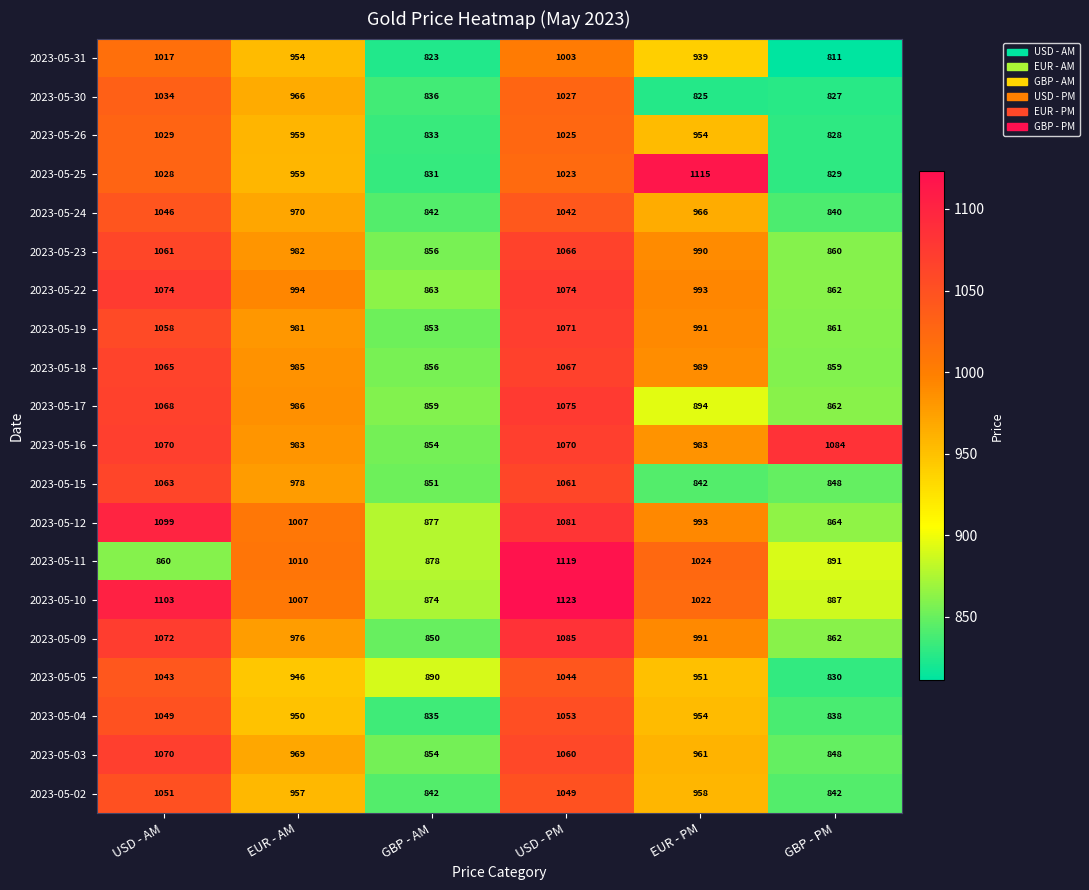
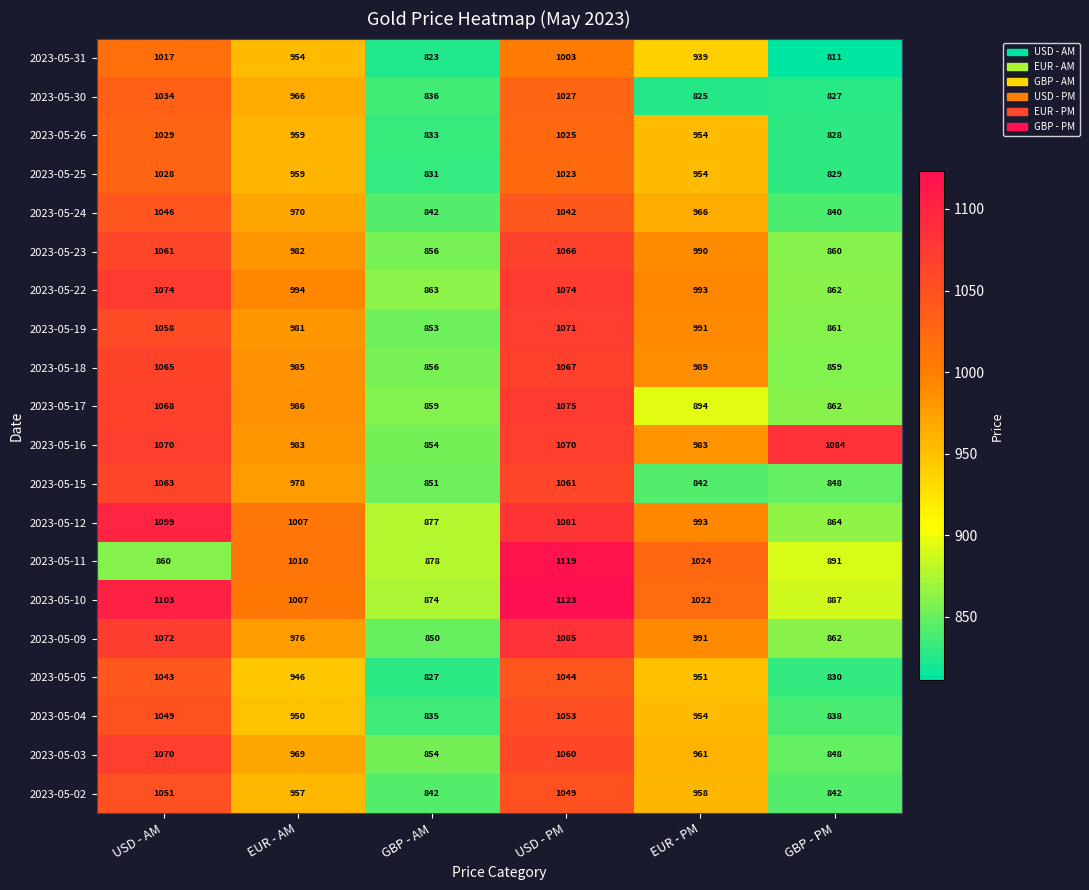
  {
    "2023-05-31": {
      "USD - AM": 1017,
      "EUR - AM": 954,
      "GBP - AM": 823,
      "USD - PM": 1003,
      "EUR - PM": 939,
      "GBP - PM": 811
    },
    "2023-05-30": {
      "USD - AM": 1034,
      "EUR - AM": 966,
      "GBP - AM": 836,
      "USD - PM": 1027,
      "EUR - PM": 825,
      "GBP - PM": 827
    },
    "2023-05-26": {
      "USD - AM": 1029,
      "EUR - AM": 959,
      "GBP - AM": 833,
      "USD - PM": 1025,
      "EUR - PM": 954,
      "GBP - PM": 828
    },
    "2023-05-25": {
      "USD - AM": 1028,
      "EUR - AM": 959,
      "GBP - AM": 831,
      "USD - PM": 1023,
-     "EUR - PM": 1115,
+     "EUR - PM": 954,
      "GBP - PM": 829
    },
    "2023-05-24": {
      "USD - AM": 1046,
      "EUR - AM": 970,
      "GBP - AM": 842,
      "USD - PM": 1042,
      "EUR - PM": 966,
      "GBP - PM": 840
    },
    "2023-05-23": {
      "USD - AM": 1061,
      "EUR - AM": 982,
      "GBP - AM": 856,
      "USD - PM": 1066,
      "EUR - PM": 990,
      "GBP - PM": 860
    },
    "2023-05-22": {
      "USD - AM": 1074,
      "EUR - AM": 994,
      "GBP - AM": 863,
      "USD - PM": 1074,
      "EUR - PM": 993,
      "GBP - PM": 862
    },
    "2023-05-19": {
      "USD - AM": 1058,
      "EUR - AM": 981,
      "GBP - AM": 853,
      "USD - PM": 1071,
      "EUR - PM": 991,
      "GBP - PM": 861
    },
    "2023-05-18": {
      "USD - AM": 1065,
      "EUR - AM": 985,
      "GBP - AM": 856,
      "USD - PM": 1067,
      "EUR - PM": 989,
      "GBP - PM": 859
    },
    "2023-05-17": {
      "USD - AM": 1068,
      "EUR - AM": 986,
      "GBP - AM": 859,
      "USD - PM": 1075,
      "EUR - PM": 894,
      "GBP - PM": 862
    },
    "2023-05-16": {
      "USD - AM": 1070,
      "EUR - AM": 983,
      "GBP - AM": 854,
      "USD - PM": 1070,
      "EUR - PM": 983,
      "GBP - PM": 1084
    },
    "2023-05-15": {
      "USD - AM": 1063,
      "EUR - AM": 978,
      "GBP - AM": 851,
      "USD - PM": 1061,
      "EUR - PM": 842,
      "GBP - PM": 848
    },
    "2023-05-12": {
      "USD - AM": 1099,
      "EUR - AM": 1007,
      "GBP - AM": 877,
      "USD - PM": 1081,
      "EUR - PM": 993,
      "GBP - PM": 864
    },
    "2023-05-11": {
      "USD - AM": 860,
      "EUR - AM": 1010,
      "GBP - AM": 878,
      "USD - PM": 1119,
      "EUR - PM": 1024,
      "GBP - PM": 891
    },
    "2023-05-10": {
      "USD - AM": 1103,
      "EUR - AM": 1007,
      "GBP - AM": 874,
      "USD - PM": 1123,
      "EUR - PM": 1022,
      "GBP - PM": 887
    },
    "2023-05-09": {
      "USD - AM": 1072,
      "EUR - AM": 976,
      "GBP - AM": 850,
      "USD - PM": 1085,
      "EUR - PM": 991,
      "GBP - PM": 862
    },
    "2023-05-05": {
      "USD - AM": 1043,
      "EUR - AM": 946,
-     "GBP - AM": 890,
+     "GBP - AM": 827,
      "USD - PM": 1044,
      "EUR - PM": 951,
      "GBP - PM": 830
    },
    "2023-05-04": {
      "USD - AM": 1049,
      "EUR - AM": 950,
      "GBP - AM": 835,
      "USD - PM": 1053,
      "EUR - PM": 954,
      "GBP - PM": 838
    },
    "2023-05-03": {
      "USD - AM": 1070,
      "EUR - AM": 969,
      "GBP - AM": 854,
      "USD - PM": 1060,
      "EUR - PM": 961,
      "GBP - PM": 848
    },
    "2023-05-02": {
      "USD - AM": 1051,
      "EUR - AM": 957,
      "GBP - AM": 842,
      "USD - PM": 1049,
      "EUR - PM": 958,
      "GBP - PM": 842
    }
  }
